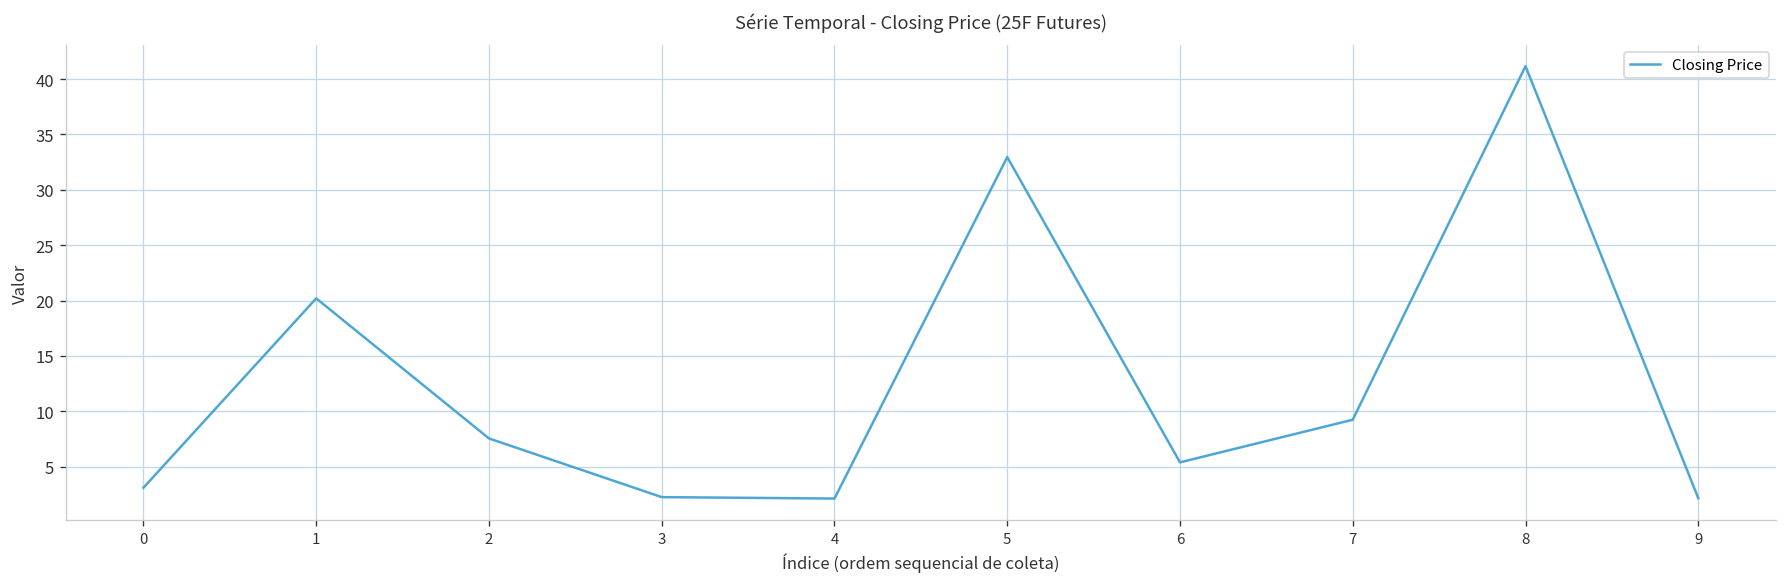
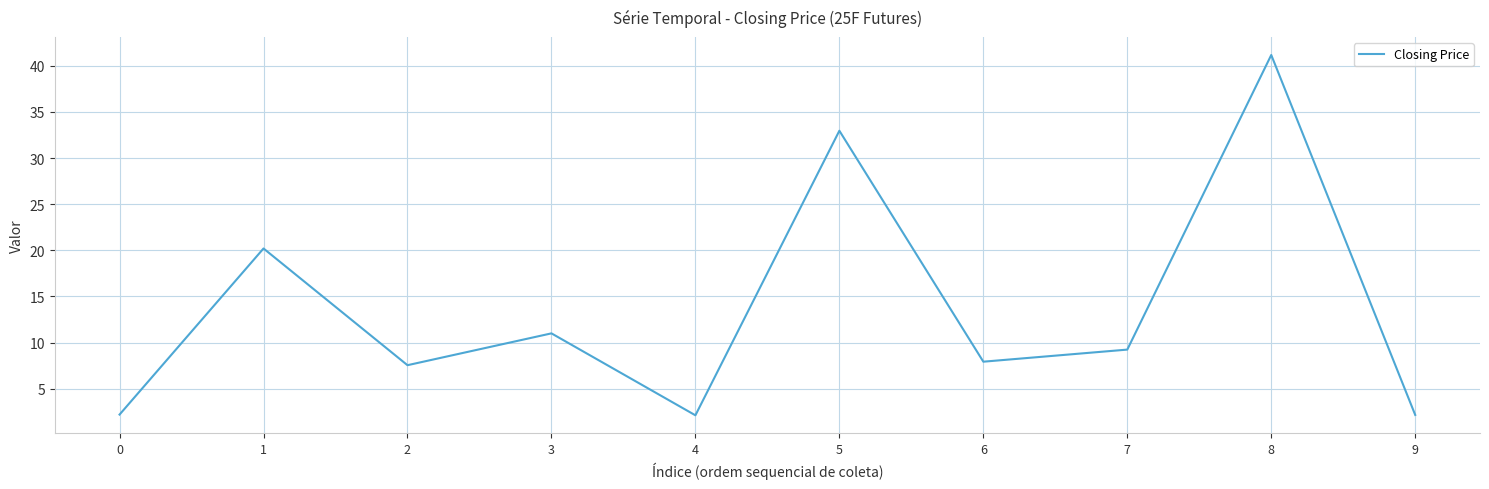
  {
-   "0": 3,
+   "0": 2,
    "1": 20,
    "2": 8,
-   "3": 2,
+   "3": 11,
    "4": 2,
    "5": 33,
-   "6": 5,
+   "6": 8,
    "7": 9,
    "8": 41,
    "9": 2
  }
